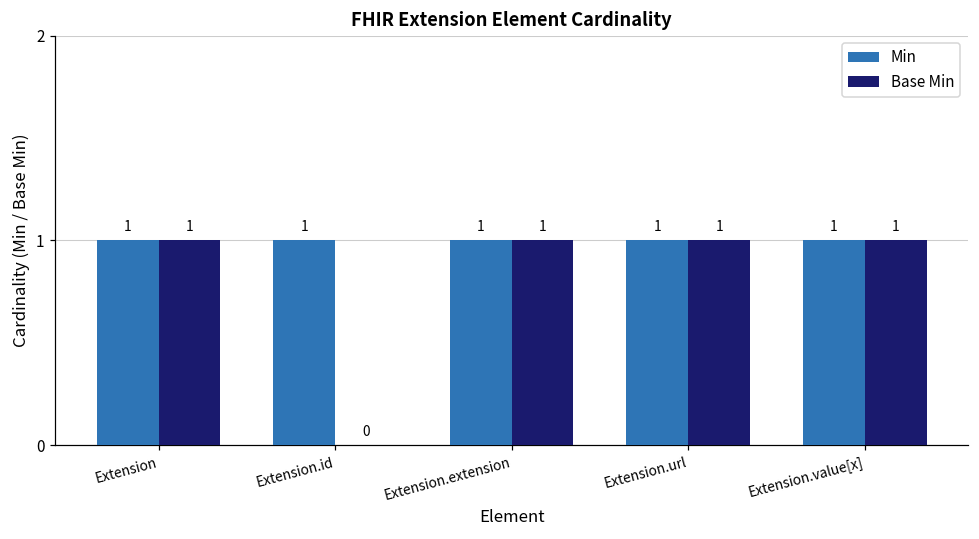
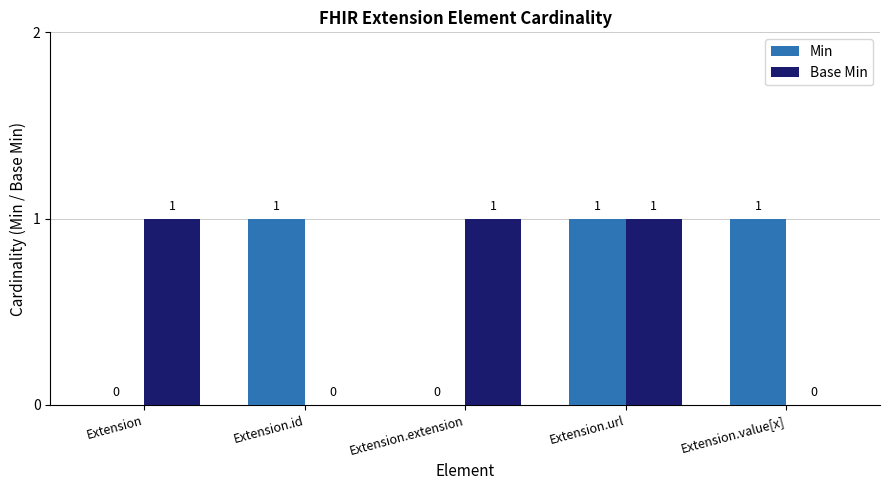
  {
    "Min": {
-     "Extension": 1,
+     "Extension": 0,
      "Extension.id": 1,
-     "Extension.extension": 1,
+     "Extension.extension": 0,
      "Extension.url": 1,
      "Extension.value[x]": 1
    },
    "Base Min": {
      "Extension": 1,
      "Extension.id": 0,
      "Extension.extension": 1,
      "Extension.url": 1,
-     "Extension.value[x]": 1
+     "Extension.value[x]": 0
    }
  }
